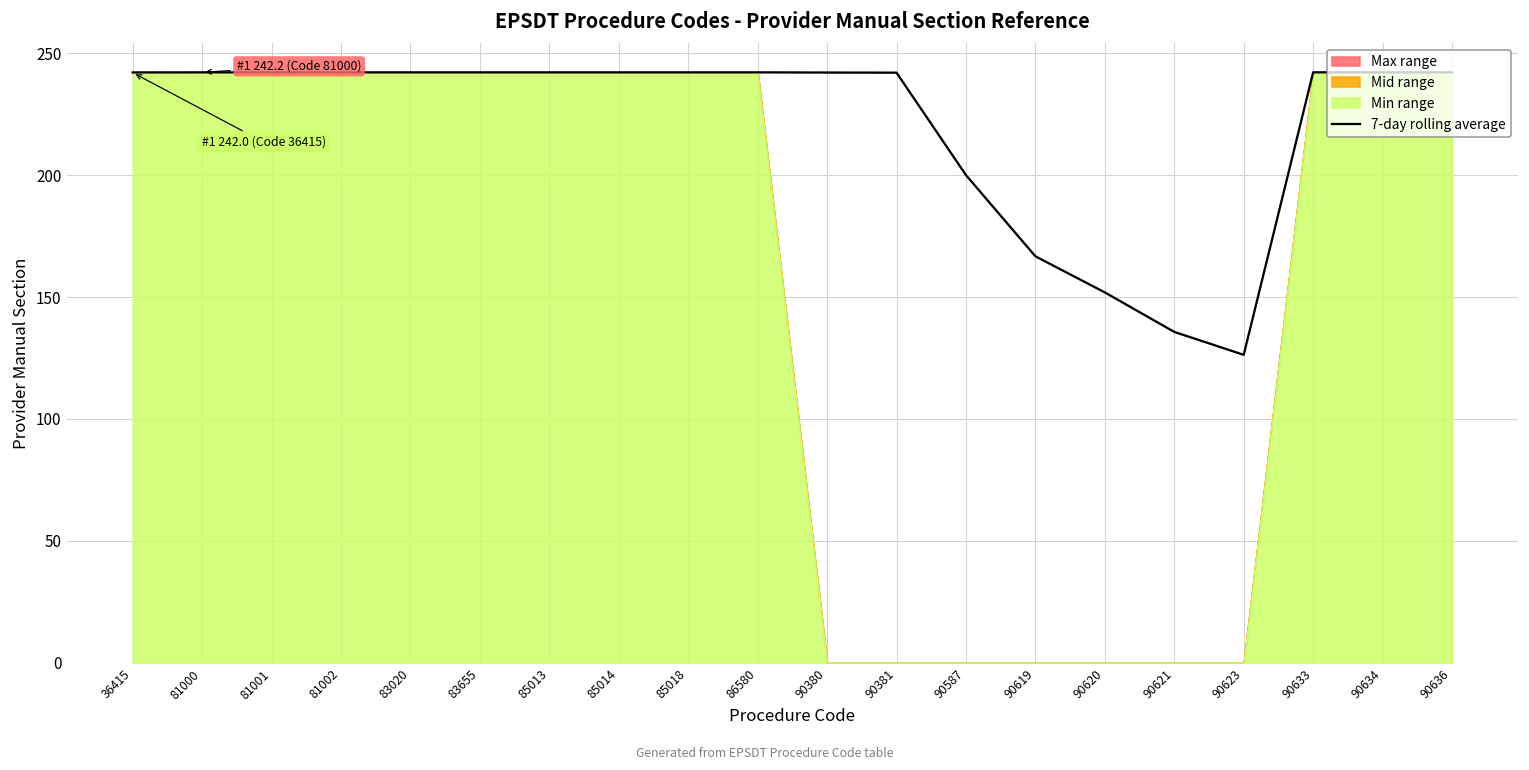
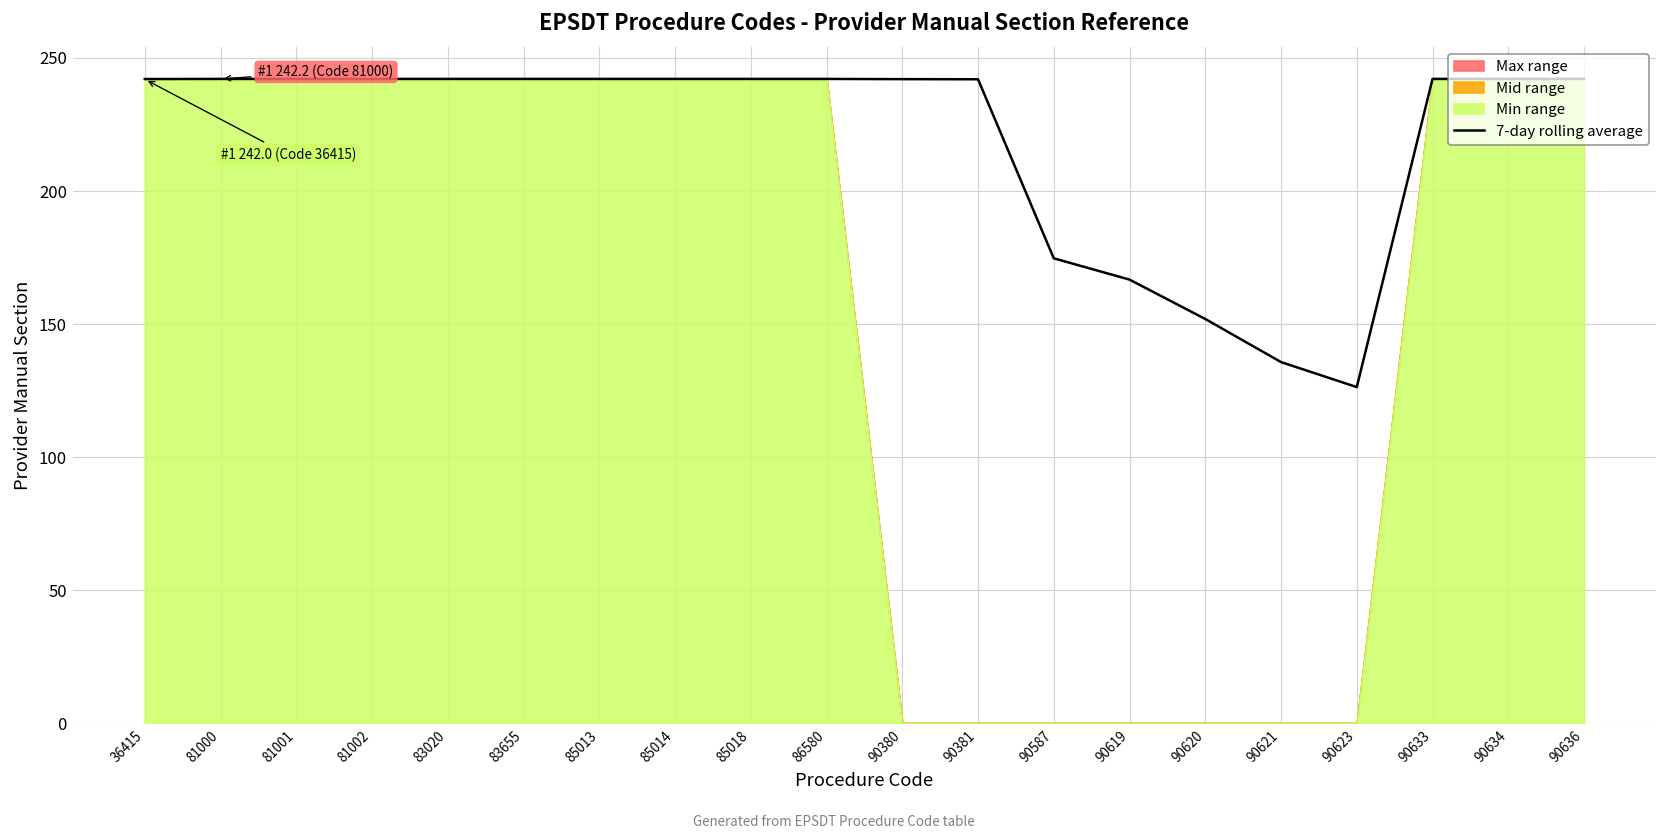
  {
    "7-day rolling average": {
      "90380": 242,
      "90381": 242,
-     "90587": 200,
+     "90587": 175,
      "90619": 167,
      "90620": 152,
      "90621": 136,
      "90623": 126
    },
    "Min range": {
      "90380": 0,
      "90381": 0,
      "90587": 0,
      "90619": 0,
      "90620": 0,
      "90621": 0,
      "90623": 0
    }
  }
